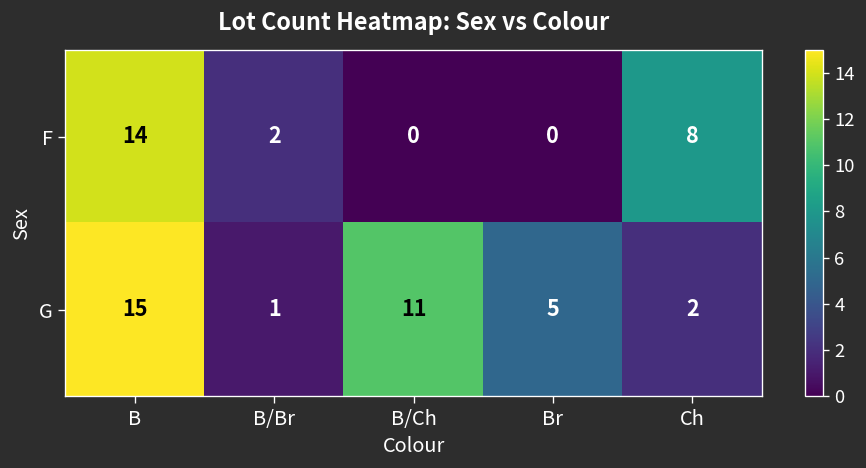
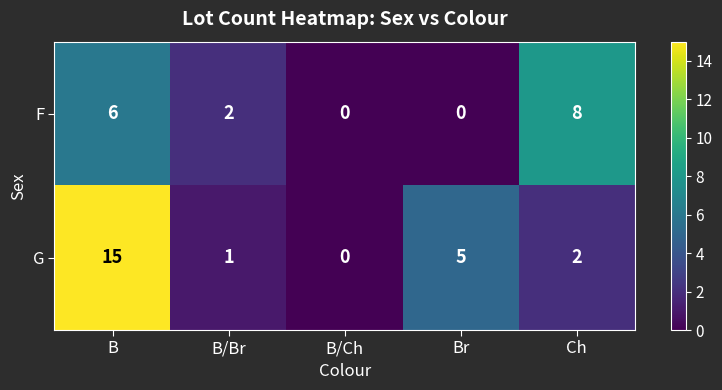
  {
    "F": {
-     "B": 14,
+     "B": 6,
      "B/Br": 2,
      "B/Ch": 0,
      "Br": 0,
      "Ch": 8
    },
    "G": {
      "B": 15,
      "B/Br": 1,
-     "B/Ch": 11,
+     "B/Ch": 0,
      "Br": 5,
      "Ch": 2
    }
  }
